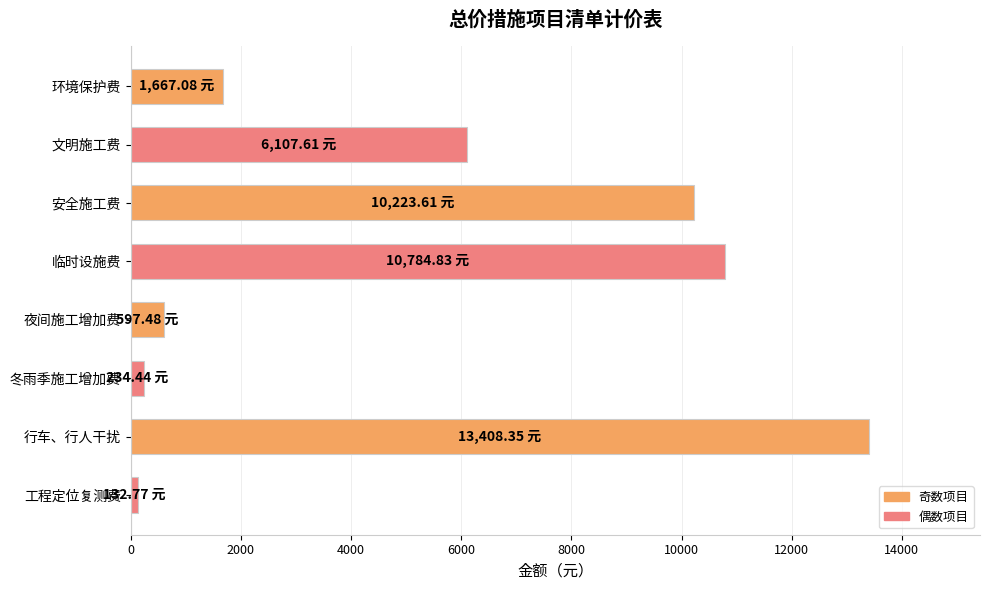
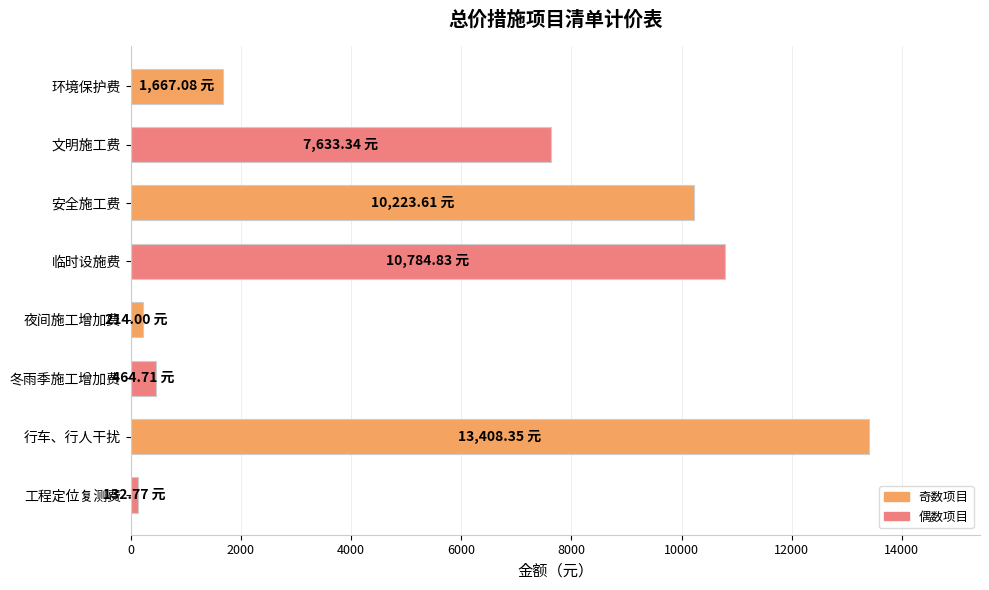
  {
    "环境保护费": "1,667.08",
-   "文明施工费": "6,107.61",
+   "文明施工费": "7,633.34",
    "安全施工费": "10,223.61",
    "临时设施费": "10,784.83",
-   "夜间施工增加费": "597.48",
-   "冬雨季施工增加费": "234.44",
+   "夜间施工增加费": "214.00",
+   "冬雨季施工增加费": "464.71",
    "行车、行人干扰": "13,408.35",
    "工程定位复测费": "132.77"
  }
